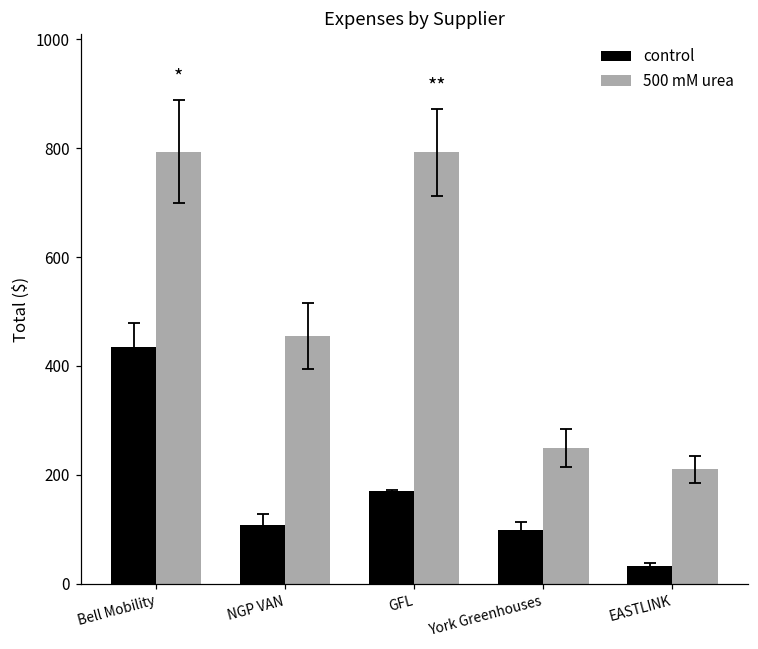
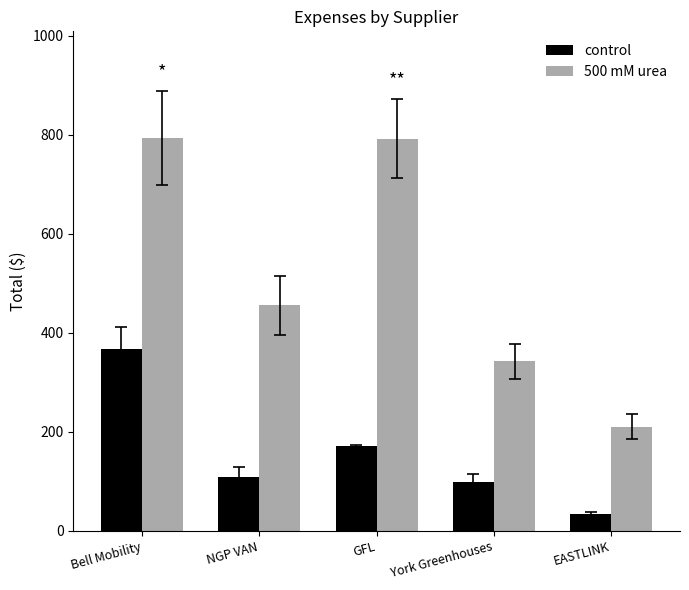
  {
    "control": {
-     "Bell Mobility": 430,
+     "Bell Mobility": 370,
      "NGP VAN": 110,
      "GFL": 170,
      "York Greenhouses": 100,
      "EASTLINK": 30
    },
    "500 mM urea": {
      "Bell Mobility": 790,
      "NGP VAN": 460,
      "GFL": 790,
-     "York Greenhouses": 250,
+     "York Greenhouses": 340,
      "EASTLINK": 210
    }
  }
